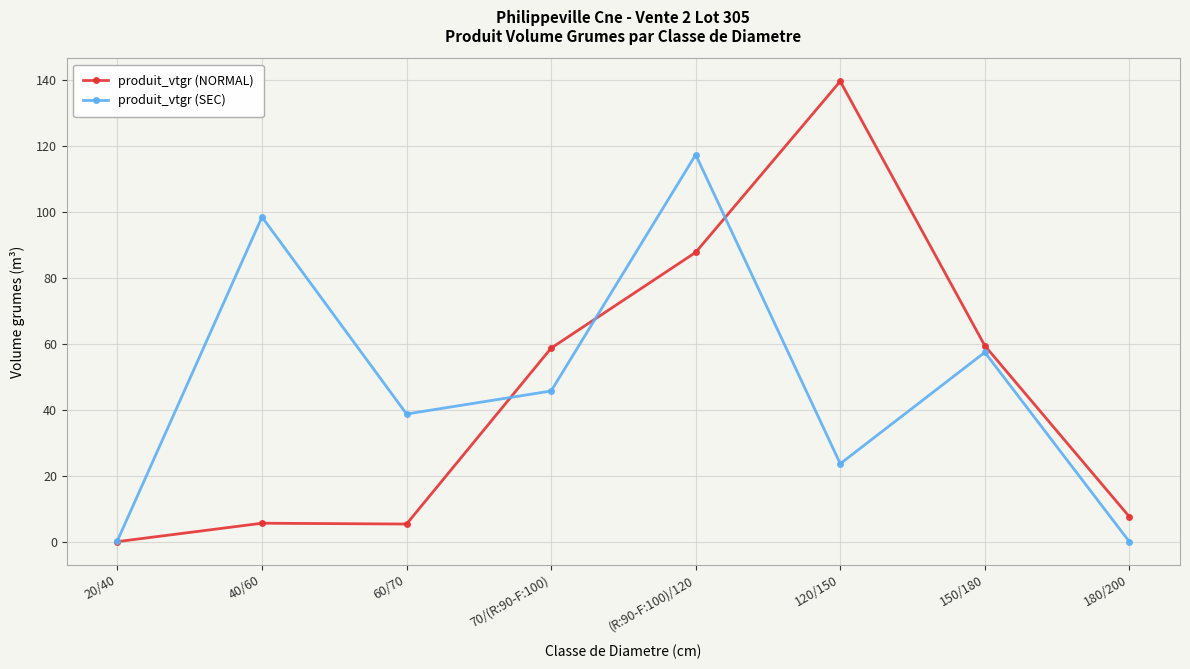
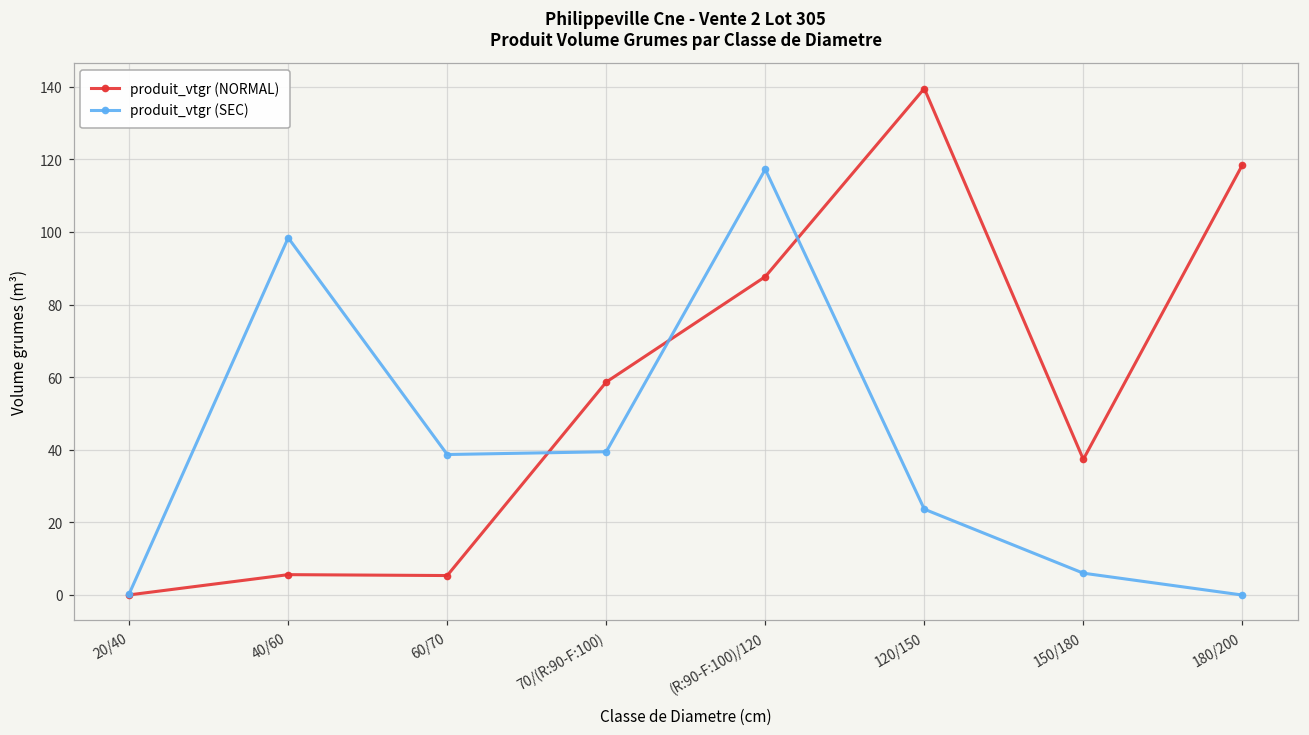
  {
    "produit_vtgr (NORMAL)": {
      "40/60": 6,
      "60/70": 5,
      "70/(R:90-F:100)": 59,
      "(R:90-F:100)/120": 88,
      "120/150": 140,
-     "150/180": 59,
-     "180/200": 8
+     "150/180": 37,
+     "180/200": 118
    },
    "produit_vtgr (SEC)": {
      "40/60": 98,
      "60/70": 39,
-     "70/(R:90-F:100)": 46,
+     "70/(R:90-F:100)": 39,
      "(R:90-F:100)/120": 117,
      "120/150": 24,
-     "150/180": 57,
+     "150/180": 6,
      "180/200": 0
    }
  }
